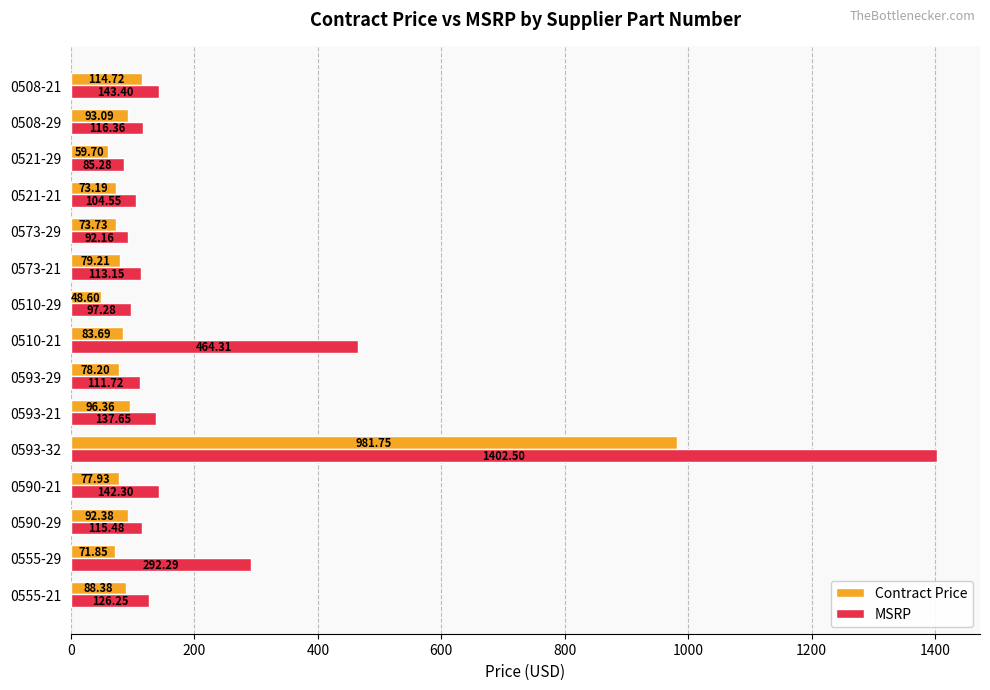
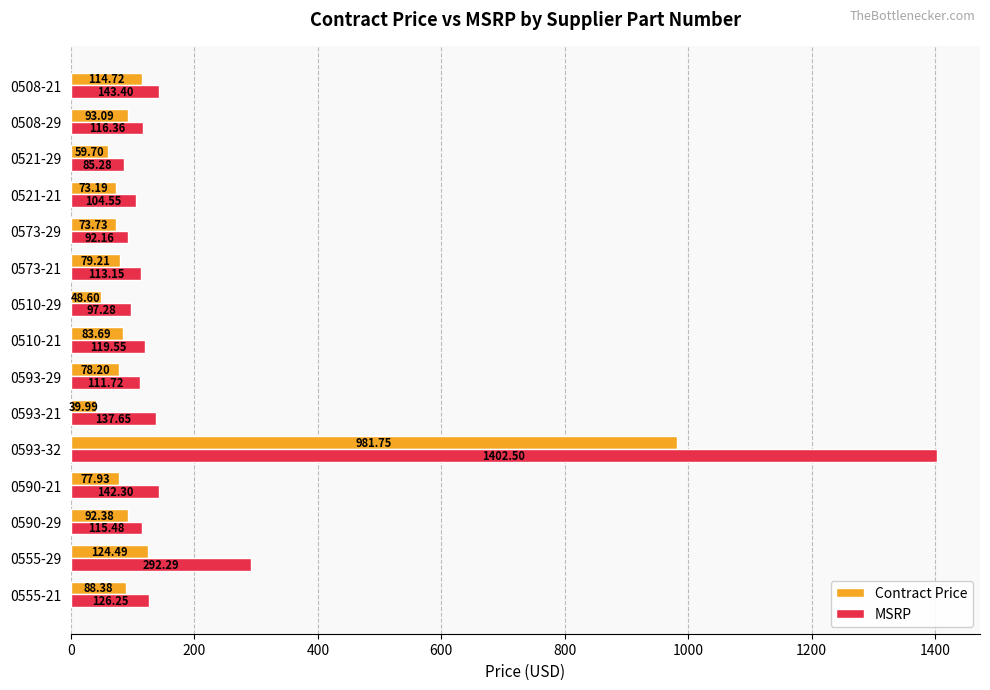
  {
    "Contract Price": {
      "0508-21": 114.72,
      "0508-29": 93.09,
      "0521-29": 59.70,
      "0521-21": 73.19,
      "0573-29": 73.73,
      "0573-21": 79.21,
      "0510-29": 48.60,
      "0510-21": 83.69,
      "0593-29": 78.20,
-     "0593-21": 96.36,
+     "0593-21": 39.99,
      "0593-32": 981.75,
      "0590-21": 77.93,
      "0590-29": 92.38,
-     "0555-29": 71.85,
+     "0555-29": 124.49,
      "0555-21": 88.38
    },
    "MSRP": {
      "0508-21": 143.40,
      "0508-29": 116.36,
      "0521-29": 85.28,
      "0521-21": 104.55,
      "0573-29": 92.16,
      "0573-21": 113.15,
      "0510-29": 97.28,
-     "0510-21": 464.31,
+     "0510-21": 119.55,
      "0593-29": 111.72,
      "0593-21": 137.65,
      "0593-32": 1402.50,
      "0590-21": 142.30,
      "0590-29": 115.48,
      "0555-29": 292.29,
      "0555-21": 126.25
    }
  }
